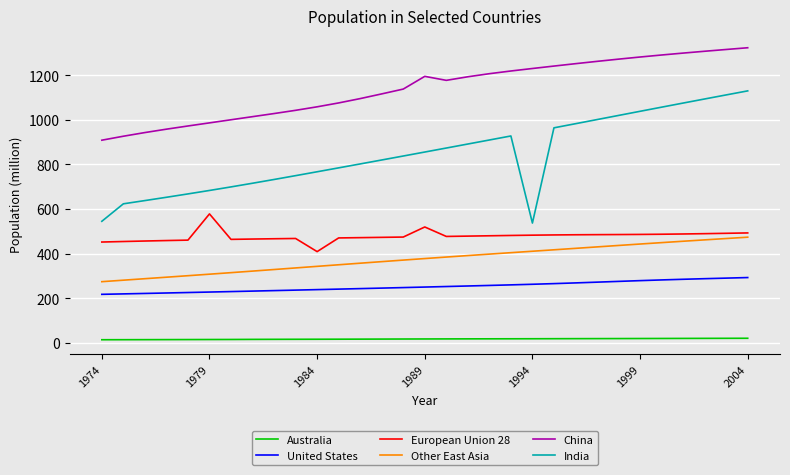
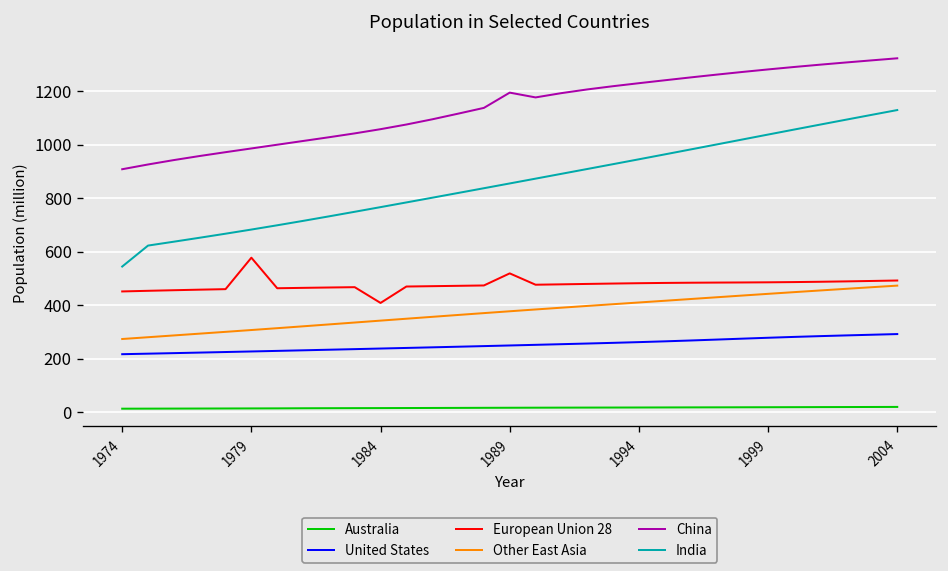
  {
    "Australia": {
      "1974": 10,
      "1979": 10,
      "1984": 20,
      "1989": 20,
      "1994": 20,
      "1999": 20,
      "2004": 20
    },
    "United States": {
      "1974": 220,
      "1979": 230,
      "1984": 240,
      "1989": 250,
      "1994": 260,
      "1999": 280,
      "2004": 290
    },
    "European Union 28": {
      "1974": 450,
      "1979": 580,
      "1984": 410,
      "1989": 520,
      "1994": 480,
      "1999": 490,
      "2004": 490
    },
    "Other East Asia": {
      "1974": 270,
      "1979": 310,
      "1984": 340,
      "1989": 380,
      "1994": 410,
      "1999": 440,
      "2004": 470
    },
    "China": {
      "1974": 910,
      "1979": 990,
      "1984": 1060,
      "1989": 1190,
      "1994": 1230,
      "1999": 1280,
      "2004": 1320
    },
    "India": {
      "1974": 540,
      "1979": 680,
      "1984": 770,
      "1989": 860,
-     "1994": 540,
+     "1994": 950,
      "1999": 1040,
      "2004": 1130
    }
  }
